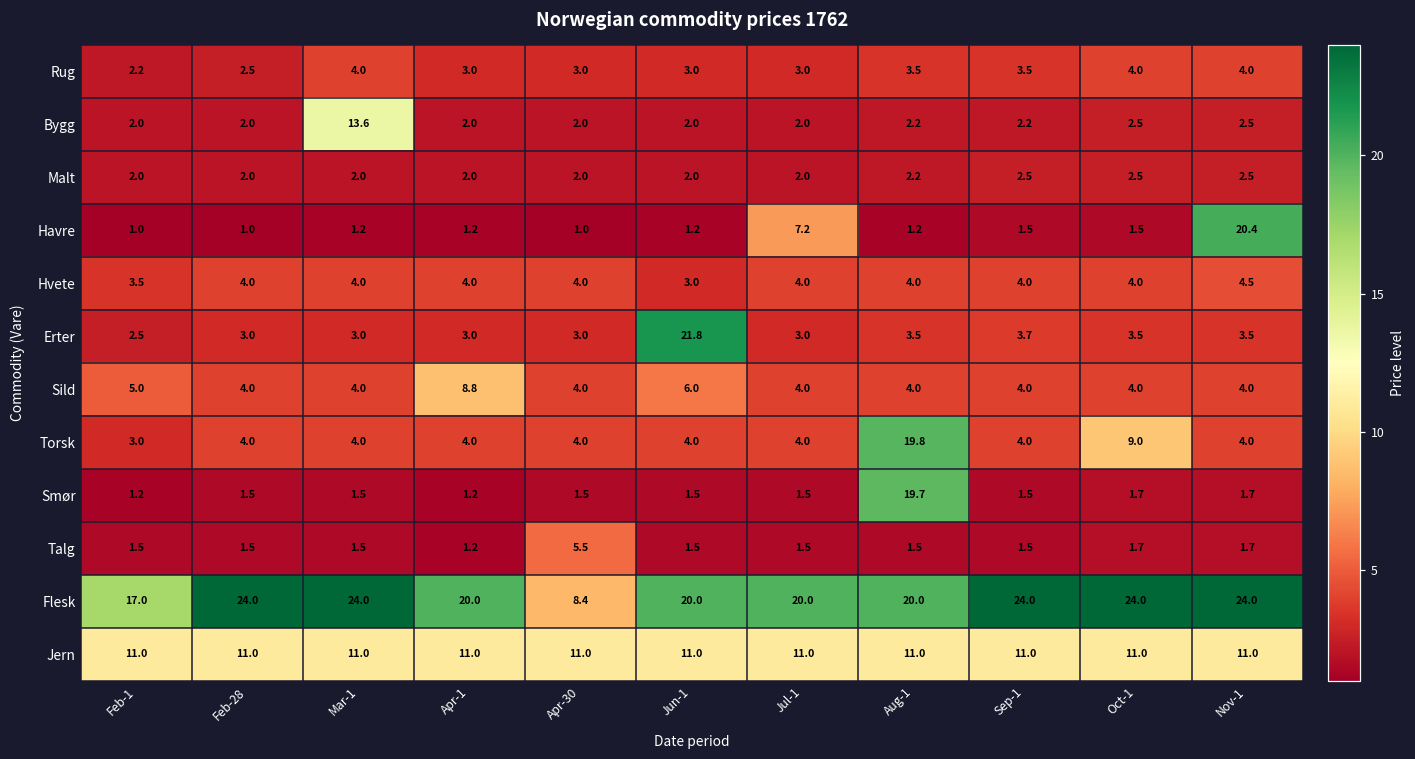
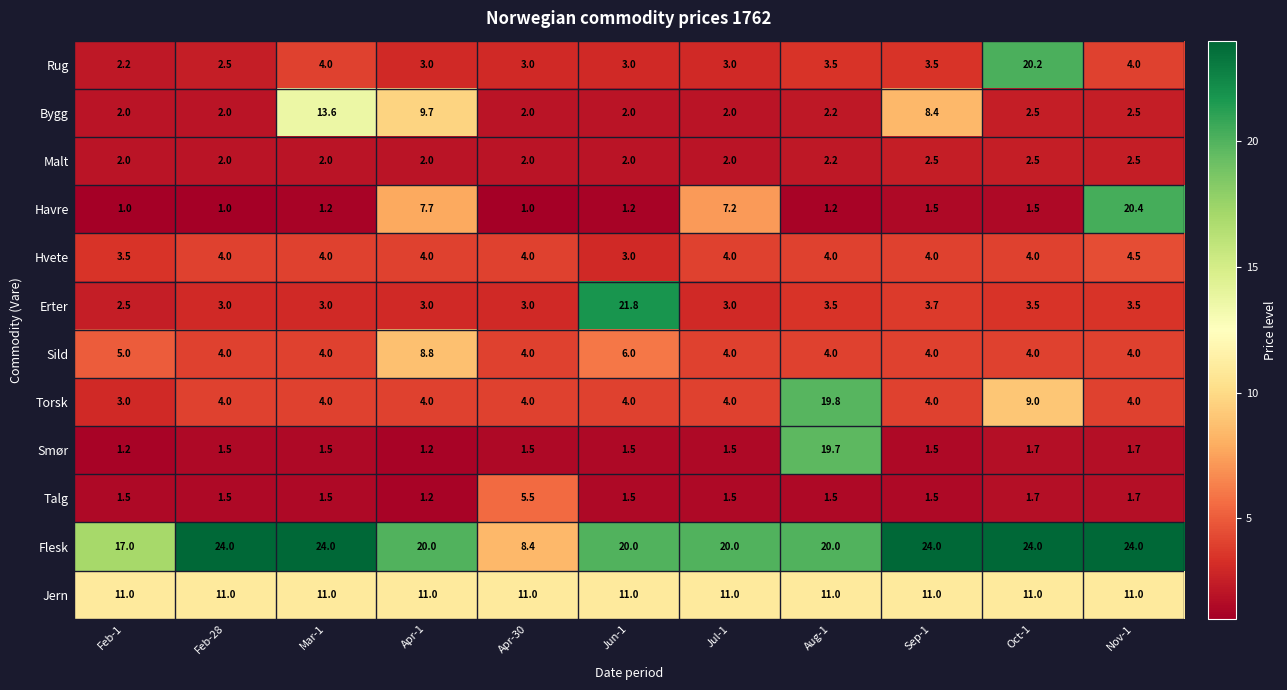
  {
    "Rug": {
      "Feb-1": 2.2,
      "Feb-28": 2.5,
      "Mar-1": 4.0,
      "Apr-1": 3.0,
      "Apr-30": 3.0,
      "Jun-1": 3.0,
      "Jul-1": 3.0,
      "Aug-1": 3.5,
      "Sep-1": 3.5,
-     "Oct-1": 4.0,
+     "Oct-1": 20.2,
      "Nov-1": 4.0
    },
    "Bygg": {
      "Feb-1": 2.0,
      "Feb-28": 2.0,
      "Mar-1": 13.6,
-     "Apr-1": 2.0,
+     "Apr-1": 9.7,
      "Apr-30": 2.0,
      "Jun-1": 2.0,
      "Jul-1": 2.0,
      "Aug-1": 2.2,
-     "Sep-1": 2.2,
+     "Sep-1": 8.4,
      "Oct-1": 2.5,
      "Nov-1": 2.5
    },
    "Malt": {
      "Feb-1": 2.0,
      "Feb-28": 2.0,
      "Mar-1": 2.0,
      "Apr-1": 2.0,
      "Apr-30": 2.0,
      "Jun-1": 2.0,
      "Jul-1": 2.0,
      "Aug-1": 2.2,
      "Sep-1": 2.5,
      "Oct-1": 2.5,
      "Nov-1": 2.5
    },
    "Havre": {
      "Feb-1": 1.0,
      "Feb-28": 1.0,
      "Mar-1": 1.2,
-     "Apr-1": 1.2,
+     "Apr-1": 7.7,
      "Apr-30": 1.0,
      "Jun-1": 1.2,
      "Jul-1": 7.2,
      "Aug-1": 1.2,
      "Sep-1": 1.5,
      "Oct-1": 1.5,
      "Nov-1": 20.4
    },
    "Hvete": {
      "Feb-1": 3.5,
      "Feb-28": 4.0,
      "Mar-1": 4.0,
      "Apr-1": 4.0,
      "Apr-30": 4.0,
      "Jun-1": 3.0,
      "Jul-1": 4.0,
      "Aug-1": 4.0,
      "Sep-1": 4.0,
      "Oct-1": 4.0,
      "Nov-1": 4.5
    },
    "Erter": {
      "Feb-1": 2.5,
      "Feb-28": 3.0,
      "Mar-1": 3.0,
      "Apr-1": 3.0,
      "Apr-30": 3.0,
      "Jun-1": 21.8,
      "Jul-1": 3.0,
      "Aug-1": 3.5,
      "Sep-1": 3.7,
      "Oct-1": 3.5,
      "Nov-1": 3.5
    },
    "Sild": {
      "Feb-1": 5.0,
      "Feb-28": 4.0,
      "Mar-1": 4.0,
      "Apr-1": 8.8,
      "Apr-30": 4.0,
      "Jun-1": 6.0,
      "Jul-1": 4.0,
      "Aug-1": 4.0,
      "Sep-1": 4.0,
      "Oct-1": 4.0,
      "Nov-1": 4.0
    },
    "Torsk": {
      "Feb-1": 3.0,
      "Feb-28": 4.0,
      "Mar-1": 4.0,
      "Apr-1": 4.0,
      "Apr-30": 4.0,
      "Jun-1": 4.0,
      "Jul-1": 4.0,
      "Aug-1": 19.8,
      "Sep-1": 4.0,
      "Oct-1": 9.0,
      "Nov-1": 4.0
    },
    "Smør": {
      "Feb-1": 1.2,
      "Feb-28": 1.5,
      "Mar-1": 1.5,
      "Apr-1": 1.2,
      "Apr-30": 1.5,
      "Jun-1": 1.5,
      "Jul-1": 1.5,
      "Aug-1": 19.7,
      "Sep-1": 1.5,
      "Oct-1": 1.7,
      "Nov-1": 1.7
    },
    "Talg": {
      "Feb-1": 1.5,
      "Feb-28": 1.5,
      "Mar-1": 1.5,
      "Apr-1": 1.2,
      "Apr-30": 5.5,
      "Jun-1": 1.5,
      "Jul-1": 1.5,
      "Aug-1": 1.5,
      "Sep-1": 1.5,
      "Oct-1": 1.7,
      "Nov-1": 1.7
    },
    "Flesk": {
      "Feb-1": 17.0,
      "Feb-28": 24.0,
      "Mar-1": 24.0,
      "Apr-1": 20.0,
      "Apr-30": 8.4,
      "Jun-1": 20.0,
      "Jul-1": 20.0,
      "Aug-1": 20.0,
      "Sep-1": 24.0,
      "Oct-1": 24.0,
      "Nov-1": 24.0
    },
    "Jern": {
      "Feb-1": 11.0,
      "Feb-28": 11.0,
      "Mar-1": 11.0,
      "Apr-1": 11.0,
      "Apr-30": 11.0,
      "Jun-1": 11.0,
      "Jul-1": 11.0,
      "Aug-1": 11.0,
      "Sep-1": 11.0,
      "Oct-1": 11.0,
      "Nov-1": 11.0
    }
  }
